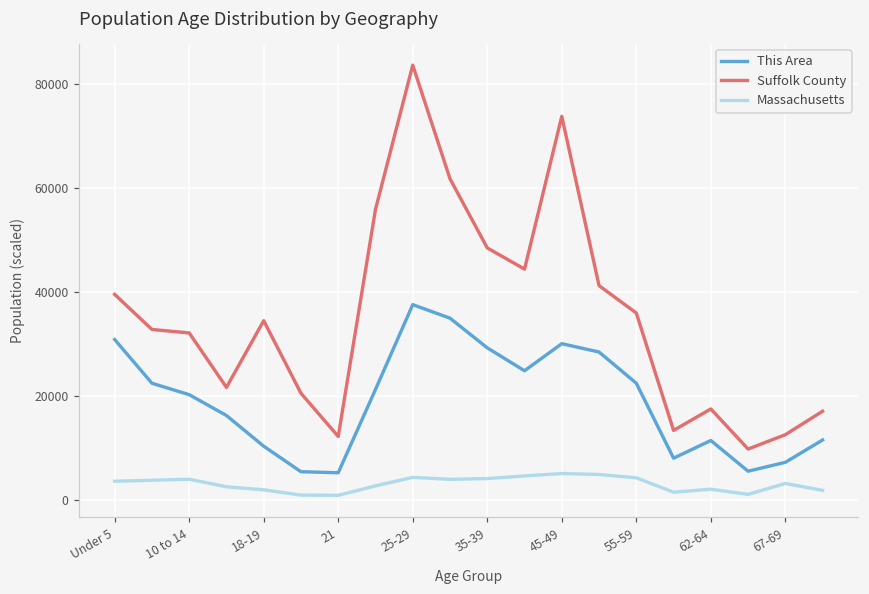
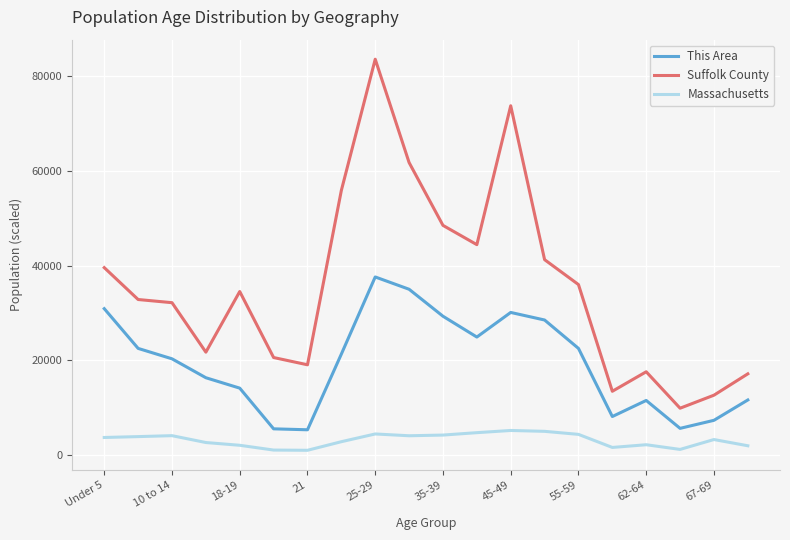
  {
    "This Area": {
      "Under 5": 31000,
      "10 to 14": 20000,
-     "18-19": 10000,
+     "18-19": 14000,
      "21": 5000,
      "25-29": 38000,
      "35-39": 29000,
      "45-49": 30000,
      "55-59": 23000,
      "62-64": 12000,
      "67-69": 7000
    },
    "Suffolk County": {
      "Under 5": 40000,
      "10 to 14": 32000,
      "18-19": 35000,
-     "21": 12000,
+     "21": 19000,
      "25-29": 84000,
      "35-39": 49000,
      "45-49": 74000,
      "55-59": 36000,
      "62-64": 18000,
      "67-69": 13000
    },
    "Massachusetts": {
      "Under 5": 4000,
      "10 to 14": 4000,
      "18-19": 2000,
      "21": 1000,
      "25-29": 4000,
      "35-39": 4000,
      "45-49": 5000,
      "55-59": 4000,
      "62-64": 2000,
      "67-69": 3000
    }
  }
